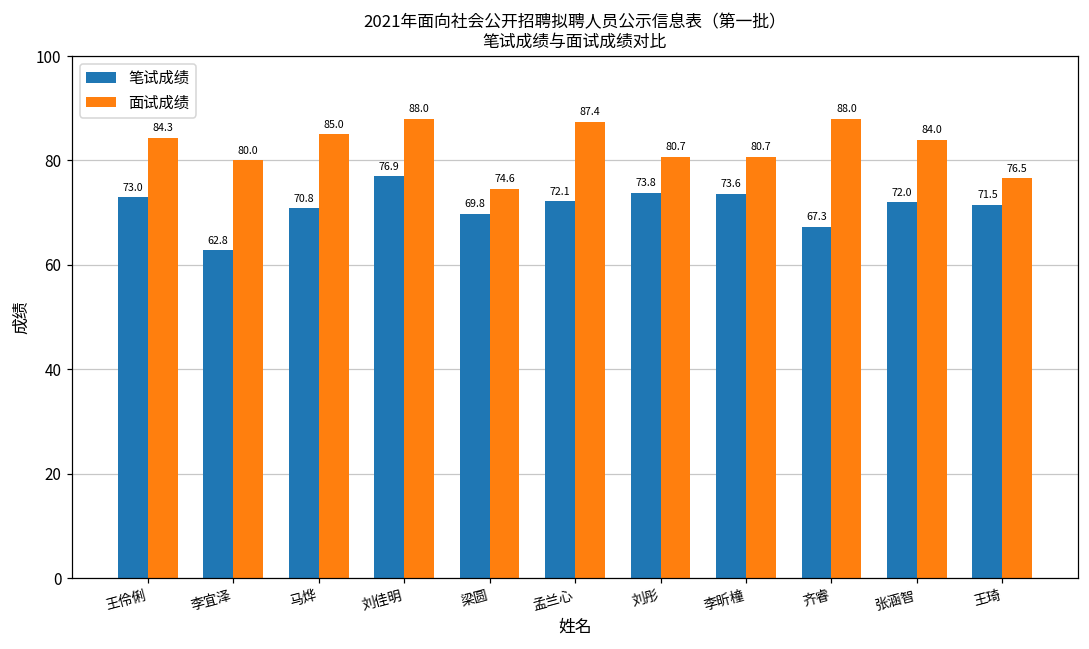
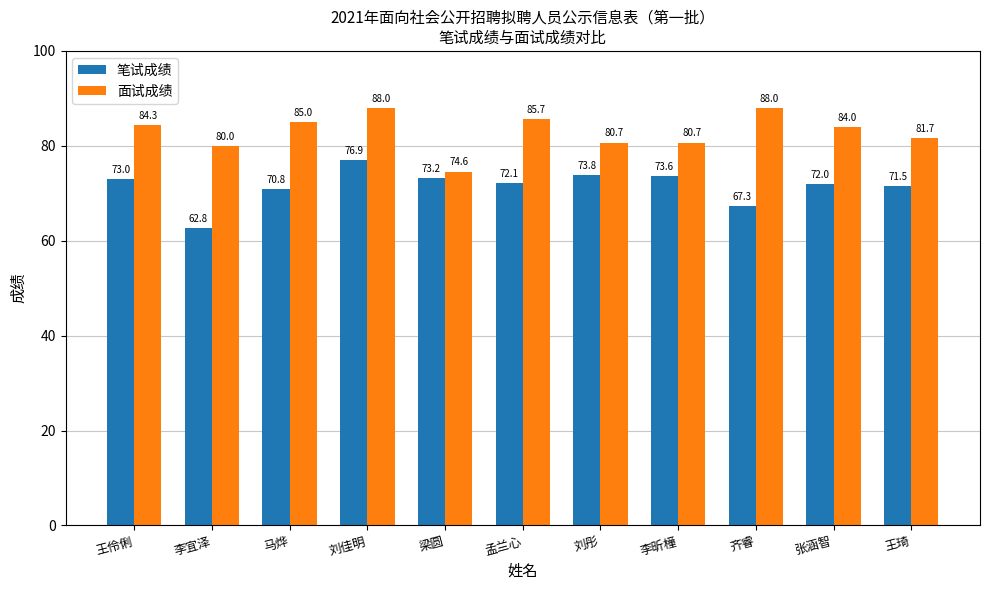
  {
    "笔试成绩": {
      "王伶俐": 73.0,
      "李宜泽": 62.8,
      "马烨": 70.8,
      "刘佳明": 76.9,
-     "梁圆": 69.8,
+     "梁圆": 73.2,
      "孟兰心": 72.1,
      "刘彤": 73.8,
      "李昕橦": 73.6,
      "齐睿": 67.3,
      "张涵智": 72.0,
      "王琦": 71.5
    },
    "面试成绩": {
      "王伶俐": 84.3,
      "李宜泽": 80.0,
      "马烨": 85.0,
      "刘佳明": 88.0,
      "梁圆": 74.6,
-     "孟兰心": 87.4,
+     "孟兰心": 85.7,
      "刘彤": 80.7,
      "李昕橦": 80.7,
      "齐睿": 88.0,
      "张涵智": 84.0,
-     "王琦": 76.5
+     "王琦": 81.7
    }
  }
